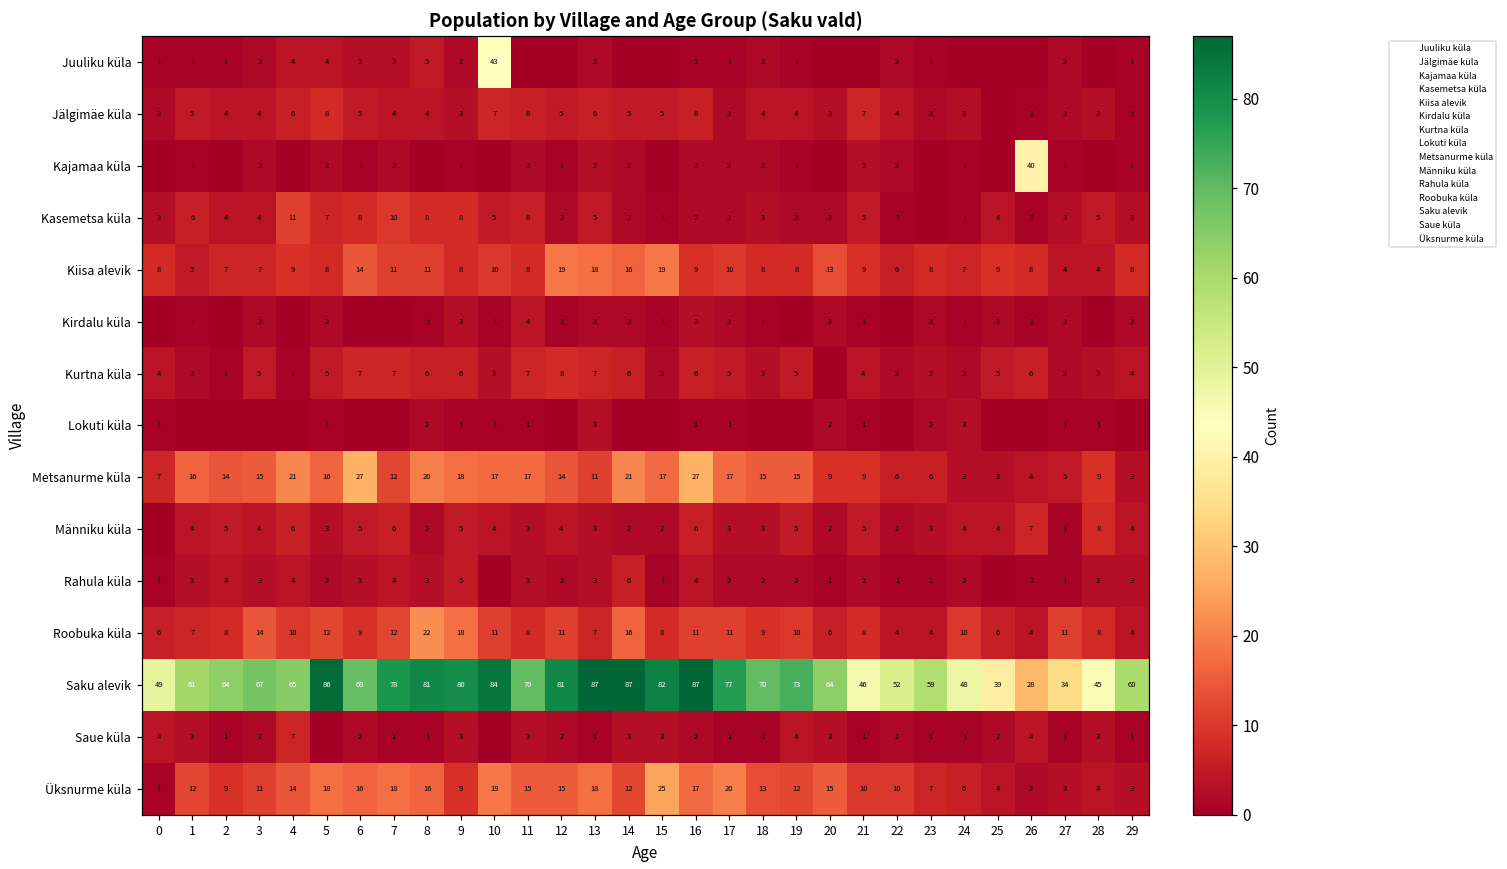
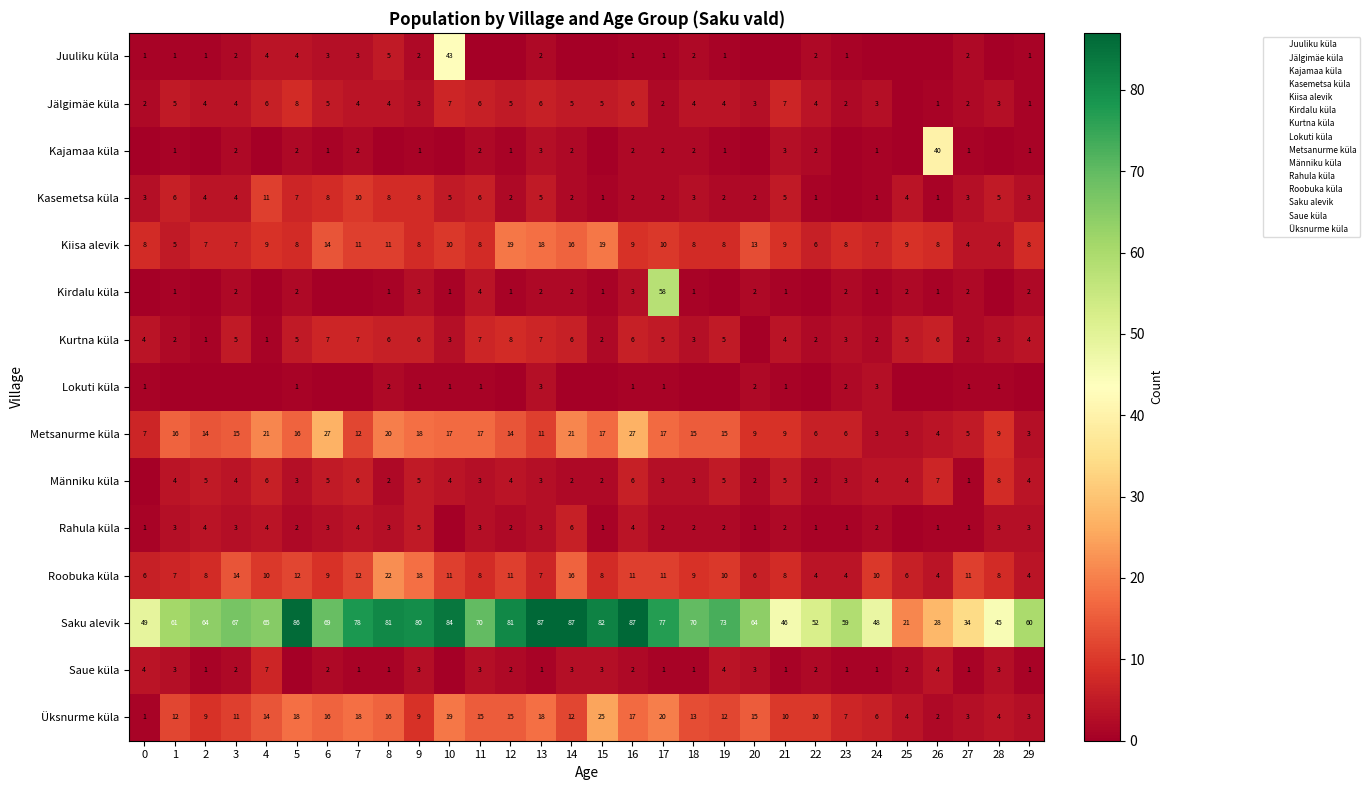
  {
    "Kirdalu küla": {
      "1": 1,
      "3": 2,
      "5": 2,
      "8": 1,
      "9": 3,
      "10": 1,
      "11": 4,
      "12": 1,
      "13": 2,
      "14": 2,
      "15": 1,
      "16": 3,
-     "17": 2,
+     "17": 58,
      "18": 1,
      "20": 2,
      "21": 1,
      "23": 2,
      "24": 1,
      "25": 2,
      "26": 1,
      "27": 2,
      "29": 2
    },
    "Saku alevik": {
      "0": 49,
      "1": 61,
      "2": 64,
      "3": 67,
      "4": 65,
      "5": 86,
      "6": 69,
      "7": 78,
      "8": 81,
      "9": 80,
      "10": 84,
      "11": 70,
      "12": 81,
      "13": 87,
      "14": 87,
      "15": 82,
      "16": 87,
      "17": 77,
      "18": 70,
      "19": 73,
      "20": 64,
      "21": 46,
      "22": 52,
      "23": 59,
      "24": 48,
-     "25": 39,
+     "25": 21,
      "26": 28,
      "27": 34,
      "28": 45,
      "29": 60
    }
  }
